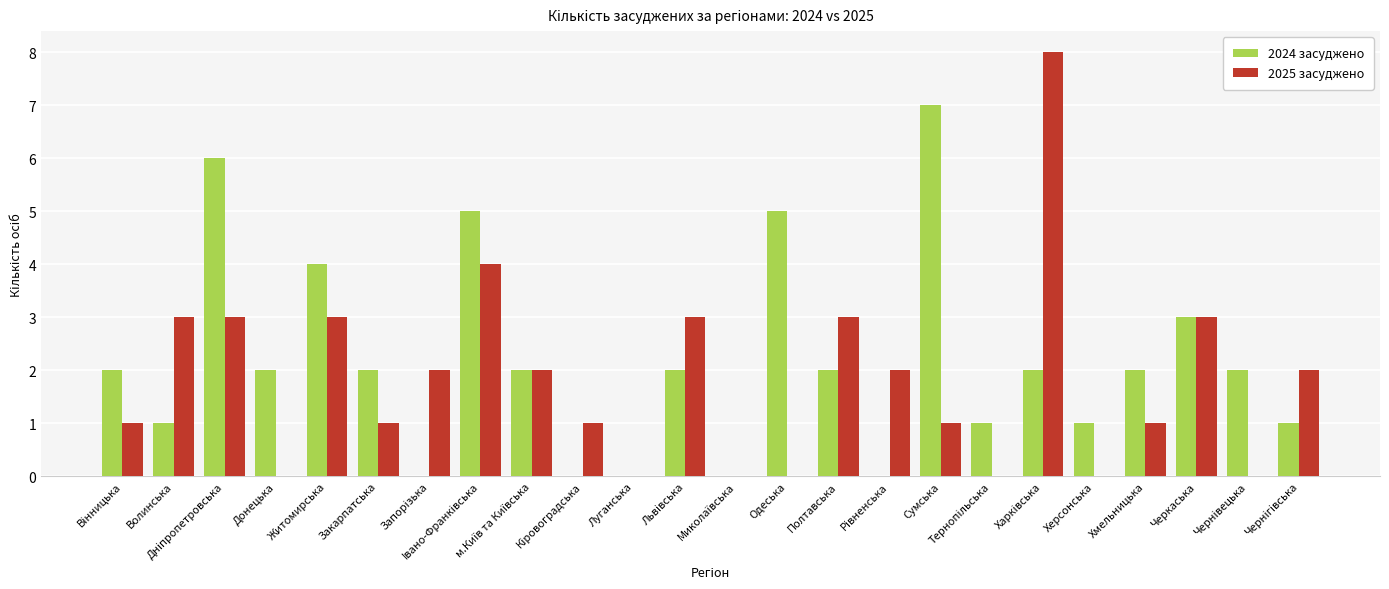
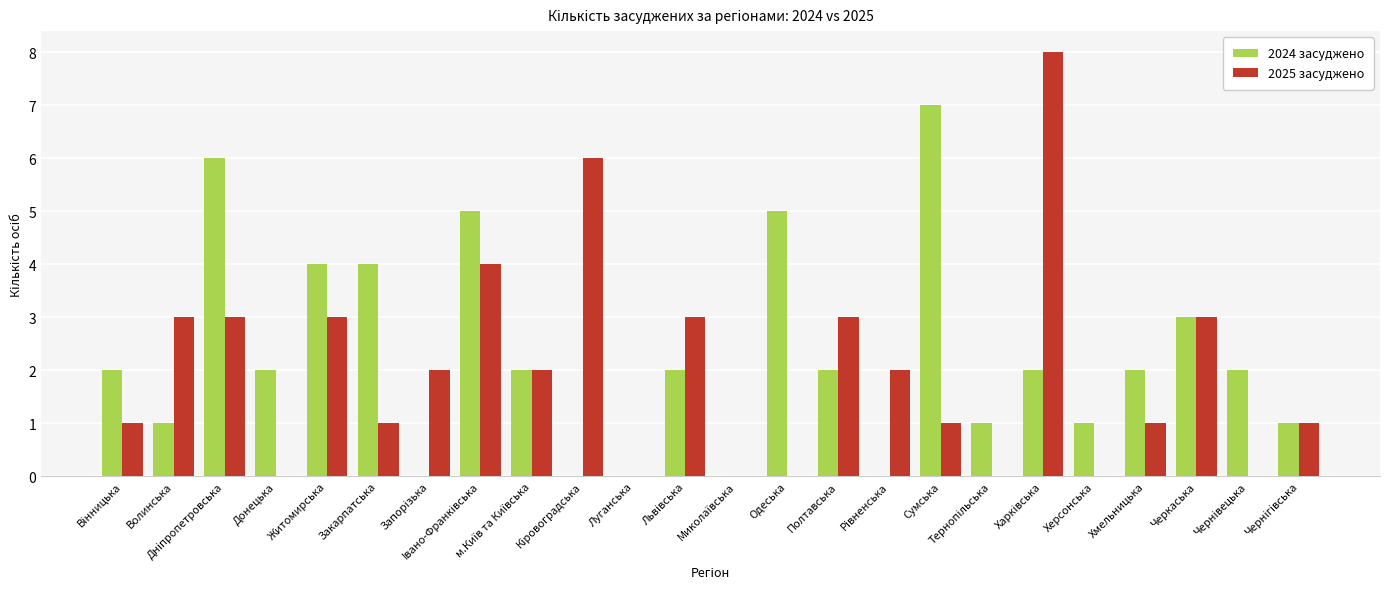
  {
    "2024 засуджено": {
      "Вінницька": 2,
      "Волинська": 1,
      "Дніпропетровська": 6,
      "Донецька": 2,
      "Житомирська": 4,
-     "Закарпатська": 2,
+     "Закарпатська": 4,
      "Запорізька": 0,
      "Івано-Франківська": 5,
      "м.Київ та Київська": 2,
      "Кіровоградська": 0,
      "Луганська": 0,
      "Львівська": 2,
      "Миколаївська": 0,
      "Одеська": 5,
      "Полтавська": 2,
      "Рівненська": 0,
      "Сумська": 7,
      "Тернопільська": 1,
      "Харківська": 2,
      "Херсонська": 1,
      "Хмельницька": 2,
      "Черкаська": 3,
      "Чернівецька": 2,
      "Чернігівська": 1
    },
    "2025 засуджено": {
      "Вінницька": 1,
      "Волинська": 3,
      "Дніпропетровська": 3,
      "Донецька": 0,
      "Житомирська": 3,
      "Закарпатська": 1,
      "Запорізька": 2,
      "Івано-Франківська": 4,
      "м.Київ та Київська": 2,
-     "Кіровоградська": 1,
+     "Кіровоградська": 6,
      "Луганська": 0,
      "Львівська": 3,
      "Миколаївська": 0,
      "Одеська": 0,
      "Полтавська": 3,
      "Рівненська": 2,
      "Сумська": 1,
      "Тернопільська": 0,
      "Харківська": 8,
      "Херсонська": 0,
      "Хмельницька": 1,
      "Черкаська": 3,
      "Чернівецька": 0,
-     "Чернігівська": 2
+     "Чернігівська": 1
    }
  }
